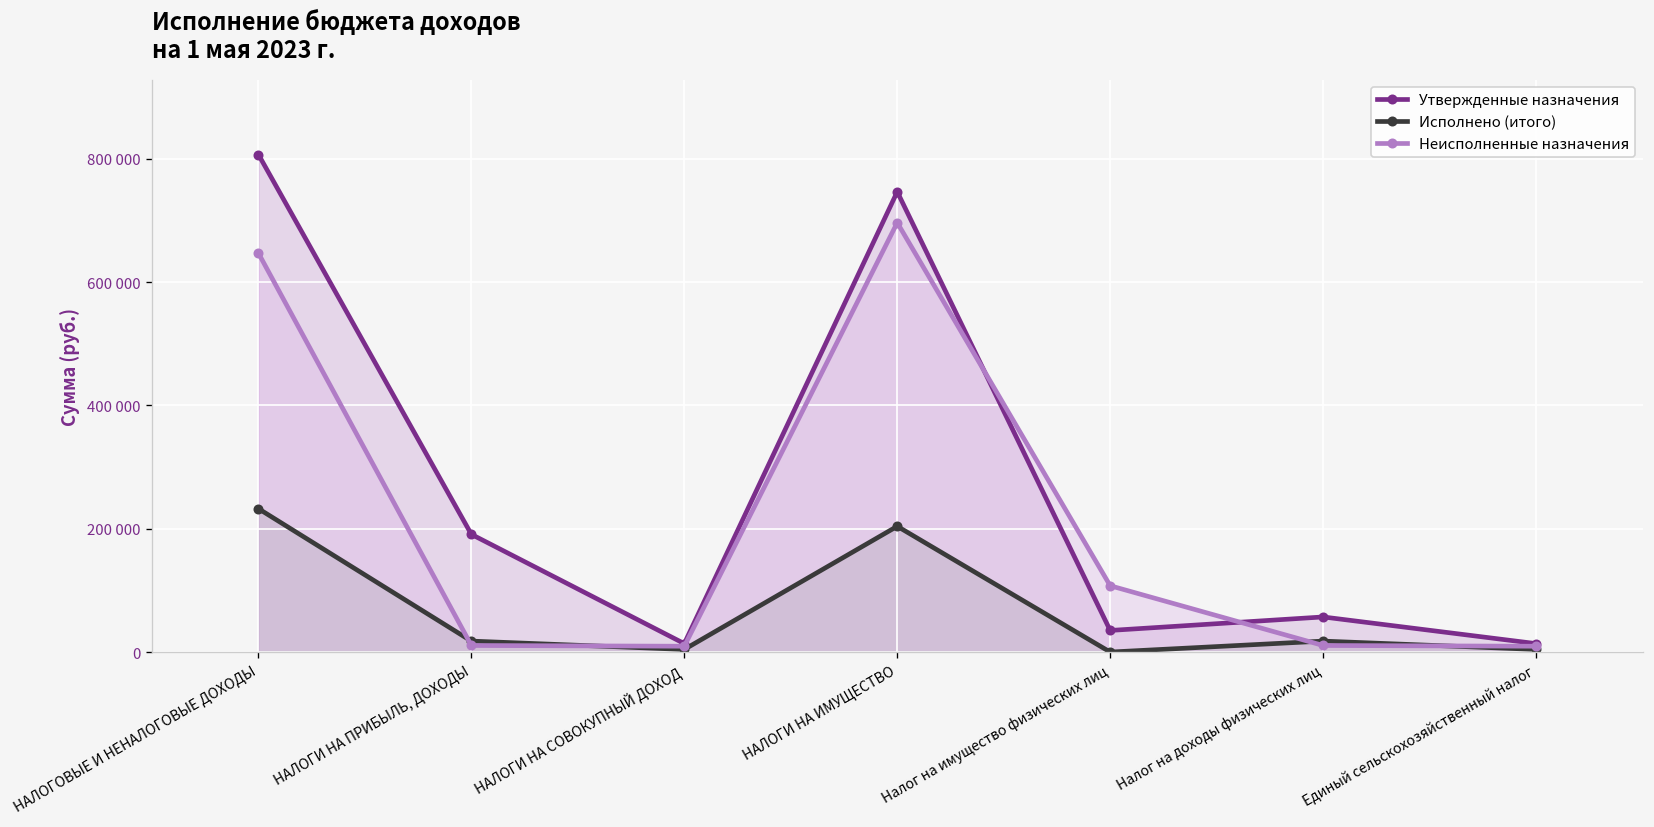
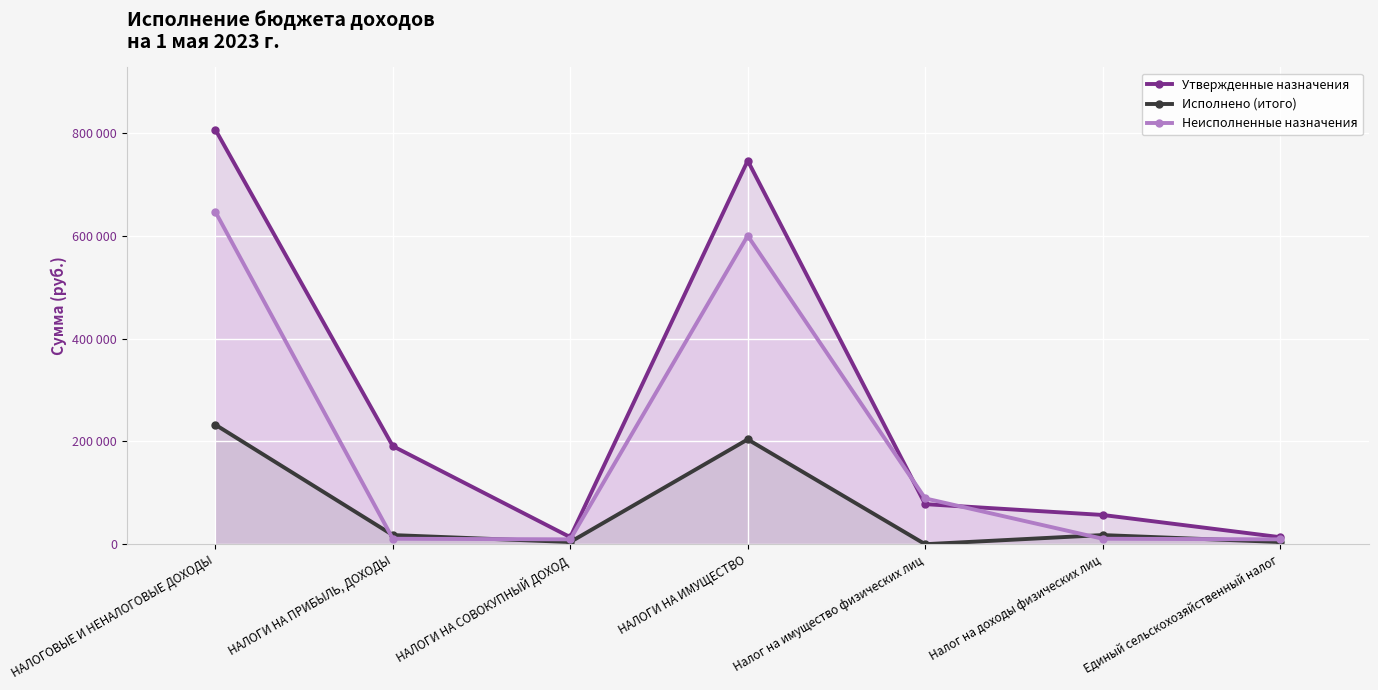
  {
    "Утвержденные назначения": {
      "НАЛОГОВЫЕ И НЕНАЛОГОВЫЕ ДОХОДЫ": 810000,
      "НАЛОГИ НА ПРИБЫЛЬ, ДОХОДЫ": 190000,
      "НАЛОГИ НА ИМУЩЕСТВО": 750000,
-     "Налог на имущество физических лиц": 40000,
+     "Налог на имущество физических лиц": 80000,
      "Налог на доходы физических лиц": 60000
    },
    "Исполнено (итого)": {
      "НАЛОГОВЫЕ И НЕНАЛОГОВЫЕ ДОХОДЫ": 230000,
      "НАЛОГИ НА ПРИБЫЛЬ, ДОХОДЫ": 20000,
      "НАЛОГИ НА СОВОКУПНЫЙ ДОХОД": 0,
      "НАЛОГИ НА ИМУЩЕСТВО": 200000,
      "Налог на имущество физических лиц": 0,
      "Налог на доходы физических лиц": 20000,
      "Единый сельскохозяйственный налог": 0
    },
    "Неисполненные назначения": {
      "НАЛОГОВЫЕ И НЕНАЛОГОВЫЕ ДОХОДЫ": 650000,
      "НАЛОГИ НА ПРИБЫЛЬ, ДОХОДЫ": 10000,
-     "НАЛОГИ НА ИМУЩЕСТВО": 700000,
-     "Налог на имущество физических лиц": 110000,
+     "НАЛОГИ НА ИМУЩЕСТВО": 600000,
+     "Налог на имущество физических лиц": 90000,
      "Налог на доходы физических лиц": 10000
    }
  }
